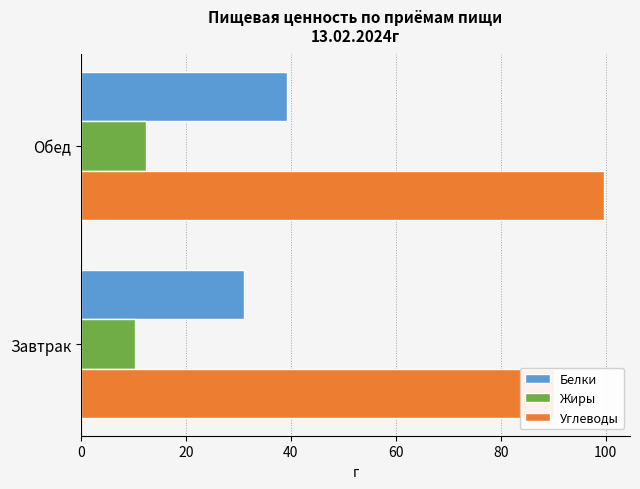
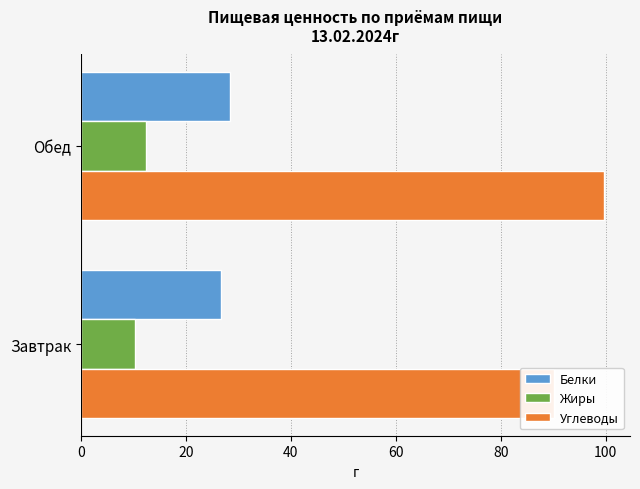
  {
    "Белки": {
-     "Обед": 39,
-     "Завтрак": 31
+     "Обед": 28,
+     "Завтрак": 27
    },
    "Жиры": {
      "Обед": 12,
      "Завтрак": 10
    },
    "Углеводы": {
      "Обед": 100
    }
  }
